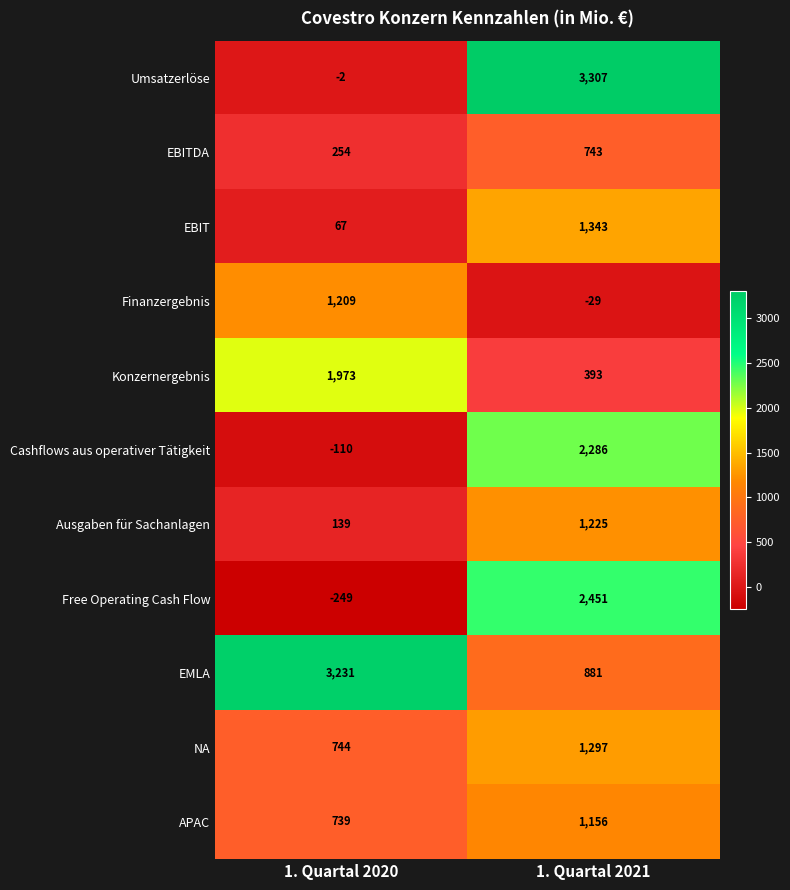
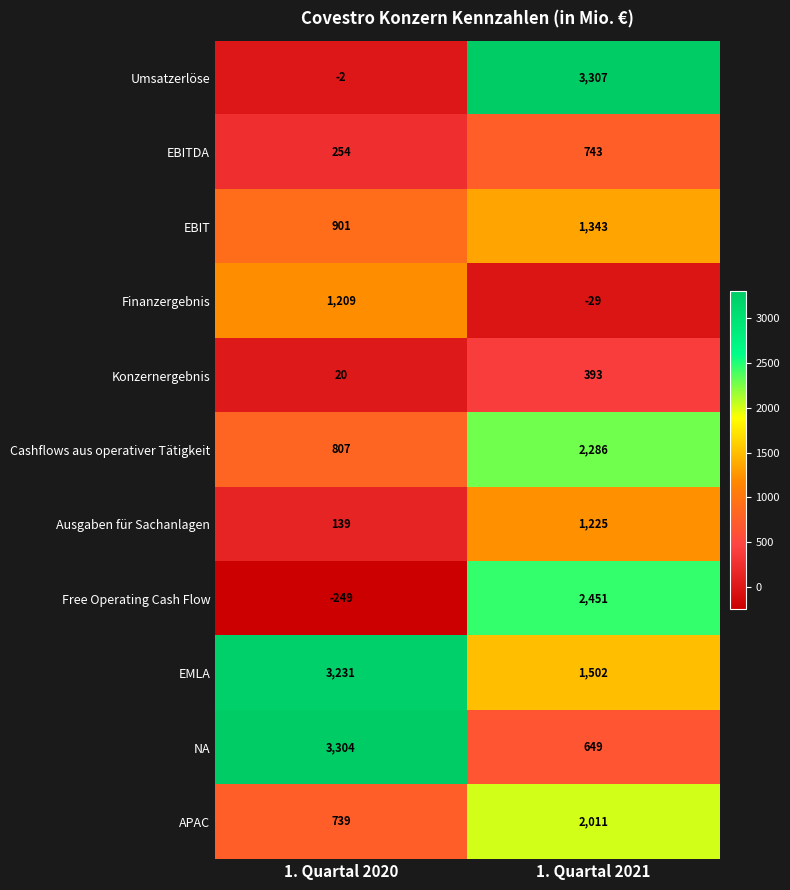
  {
    "Umsatzerlöse": {
      "1. Quartal 2020": "-2",
      "1. Quartal 2021": "3,307"
    },
    "EBITDA": {
      "1. Quartal 2020": "254",
      "1. Quartal 2021": "743"
    },
    "EBIT": {
-     "1. Quartal 2020": "67",
+     "1. Quartal 2020": "901",
      "1. Quartal 2021": "1,343"
    },
    "Finanzergebnis": {
      "1. Quartal 2020": "1,209",
      "1. Quartal 2021": "-29"
    },
    "Konzernergebnis": {
-     "1. Quartal 2020": "1,973",
+     "1. Quartal 2020": "20",
      "1. Quartal 2021": "393"
    },
    "Cashflows aus operativer Tätigkeit": {
-     "1. Quartal 2020": "-110",
+     "1. Quartal 2020": "807",
      "1. Quartal 2021": "2,286"
    },
    "Ausgaben für Sachanlagen": {
      "1. Quartal 2020": "139",
      "1. Quartal 2021": "1,225"
    },
    "Free Operating Cash Flow": {
      "1. Quartal 2020": "-249",
      "1. Quartal 2021": "2,451"
    },
    "EMLA": {
      "1. Quartal 2020": "3,231",
-     "1. Quartal 2021": "881"
+     "1. Quartal 2021": "1,502"
    },
    "NA": {
-     "1. Quartal 2020": "744",
-     "1. Quartal 2021": "1,297"
+     "1. Quartal 2020": "3,304",
+     "1. Quartal 2021": "649"
    },
    "APAC": {
      "1. Quartal 2020": "739",
-     "1. Quartal 2021": "1,156"
+     "1. Quartal 2021": "2,011"
    }
  }
